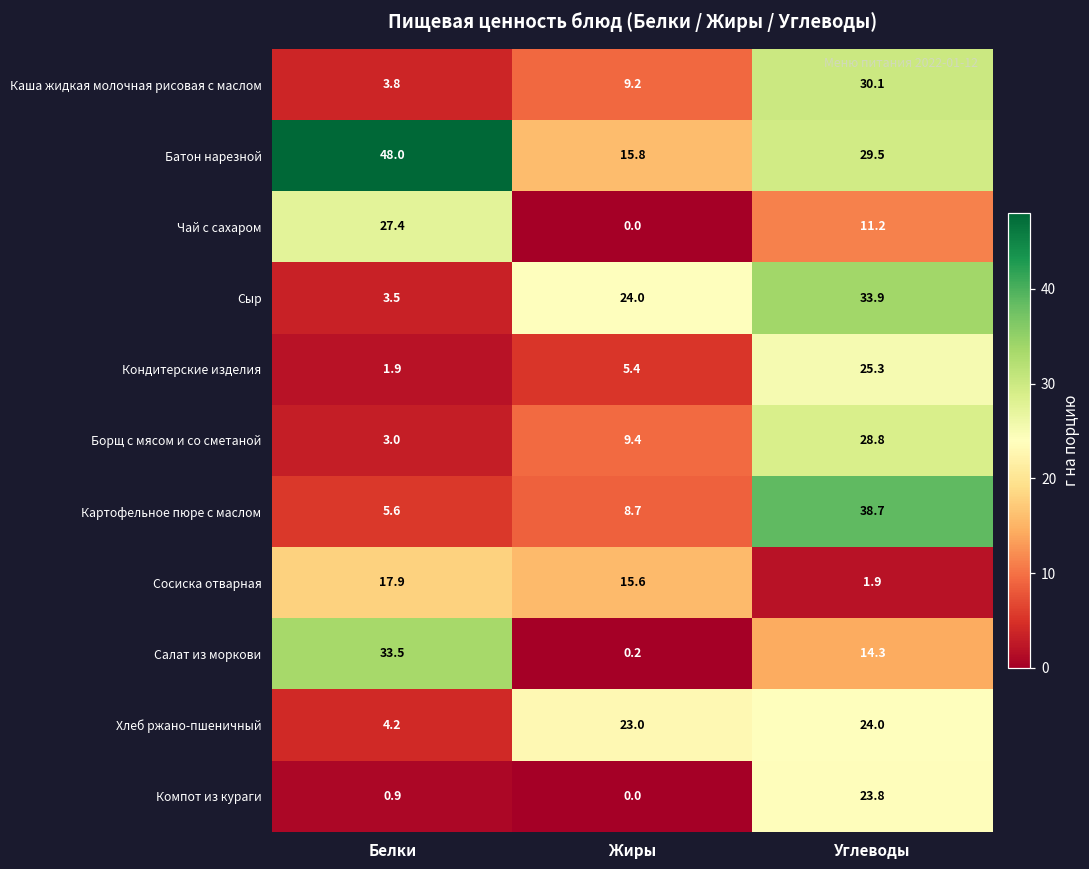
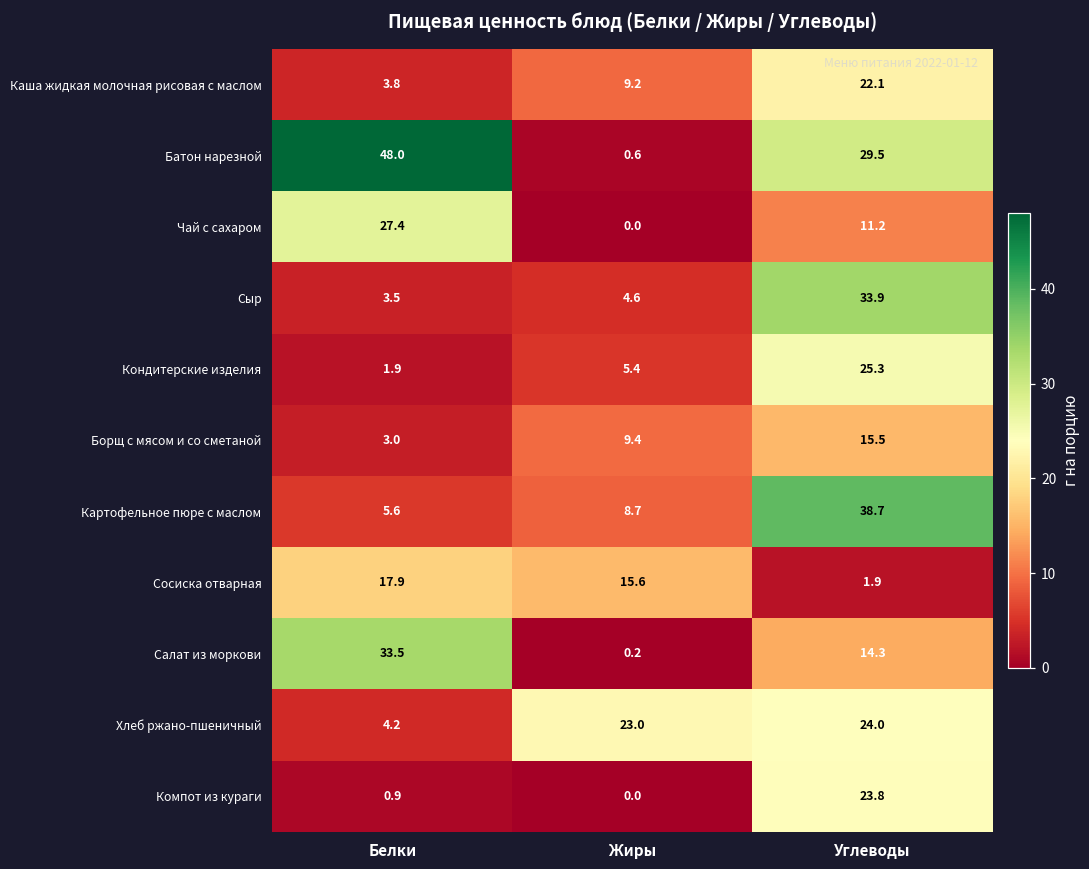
  {
    "Каша жидкая молочная рисовая с маслом": {
      "Белки": 3.8,
      "Жиры": 9.2,
-     "Углеводы": 30.1
+     "Углеводы": 22.1
    },
    "Батон нарезной": {
      "Белки": 48.0,
-     "Жиры": 15.8,
+     "Жиры": 0.6,
      "Углеводы": 29.5
    },
    "Чай с сахаром": {
      "Белки": 27.4,
      "Жиры": 0.0,
      "Углеводы": 11.2
    },
    "Сыр": {
      "Белки": 3.5,
-     "Жиры": 24.0,
+     "Жиры": 4.6,
      "Углеводы": 33.9
    },
    "Кондитерские изделия": {
      "Белки": 1.9,
      "Жиры": 5.4,
      "Углеводы": 25.3
    },
    "Борщ с мясом и со сметаной": {
      "Белки": 3.0,
      "Жиры": 9.4,
-     "Углеводы": 28.8
+     "Углеводы": 15.5
    },
    "Картофельное пюре с маслом": {
      "Белки": 5.6,
      "Жиры": 8.7,
      "Углеводы": 38.7
    },
    "Сосиска отварная": {
      "Белки": 17.9,
      "Жиры": 15.6,
      "Углеводы": 1.9
    },
    "Салат из моркови": {
      "Белки": 33.5,
      "Жиры": 0.2,
      "Углеводы": 14.3
    },
    "Хлеб ржано-пшеничный": {
      "Белки": 4.2,
      "Жиры": 23.0,
      "Углеводы": 24.0
    },
    "Компот из кураги": {
      "Белки": 0.9,
      "Жиры": 0.0,
      "Углеводы": 23.8
    }
  }
